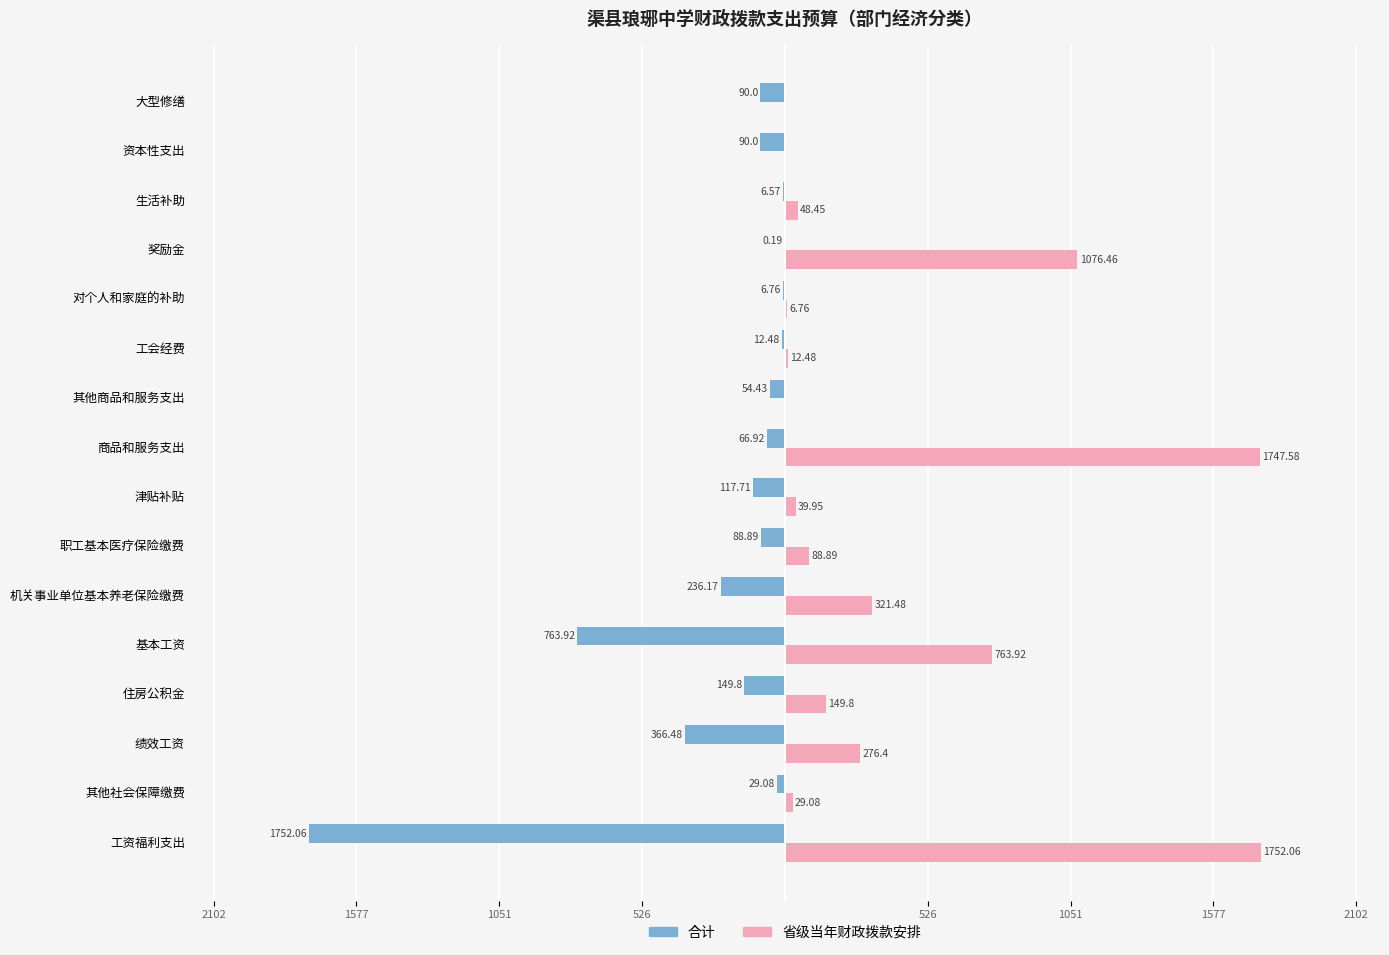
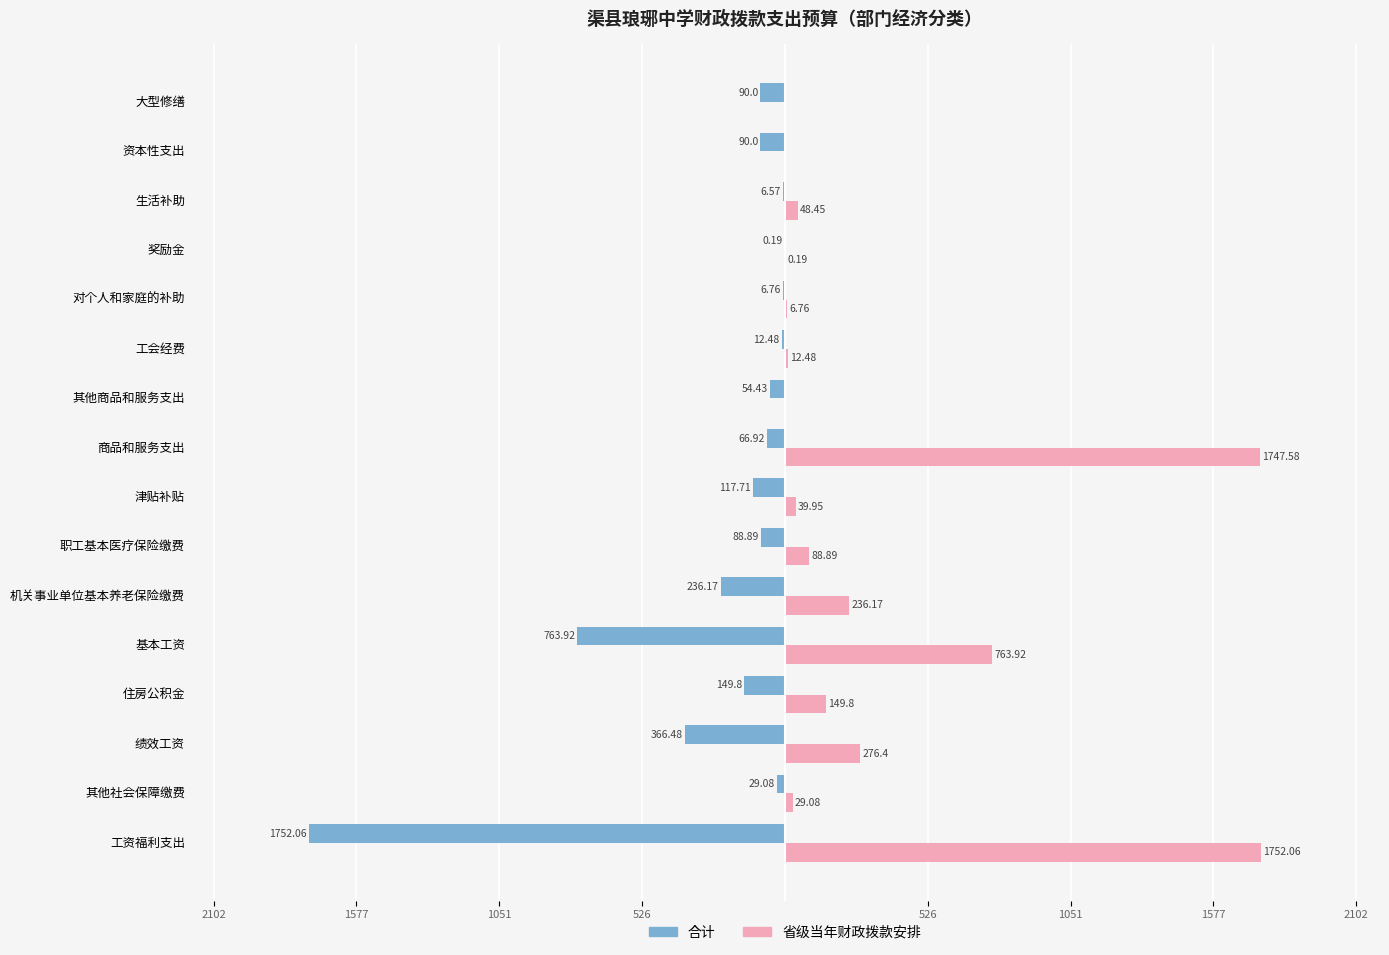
  {
    "省级当年财政拨款安排": {
      "生活补助": 48.45,
-     "奖励金": 1076.46,
+     "奖励金": 0.19,
      "对个人和家庭的补助": 6.76,
      "工会经费": 12.48,
      "商品和服务支出": 1747.58,
      "津贴补贴": 39.95,
      "职工基本医疗保险缴费": 88.89,
-     "机关事业单位基本养老保险缴费": 321.48,
+     "机关事业单位基本养老保险缴费": 236.17,
      "基本工资": 763.92,
      "住房公积金": 149.8,
      "绩效工资": 276.4,
      "其他社会保障缴费": 29.08,
      "工资福利支出": 1752.06
    }
  }
